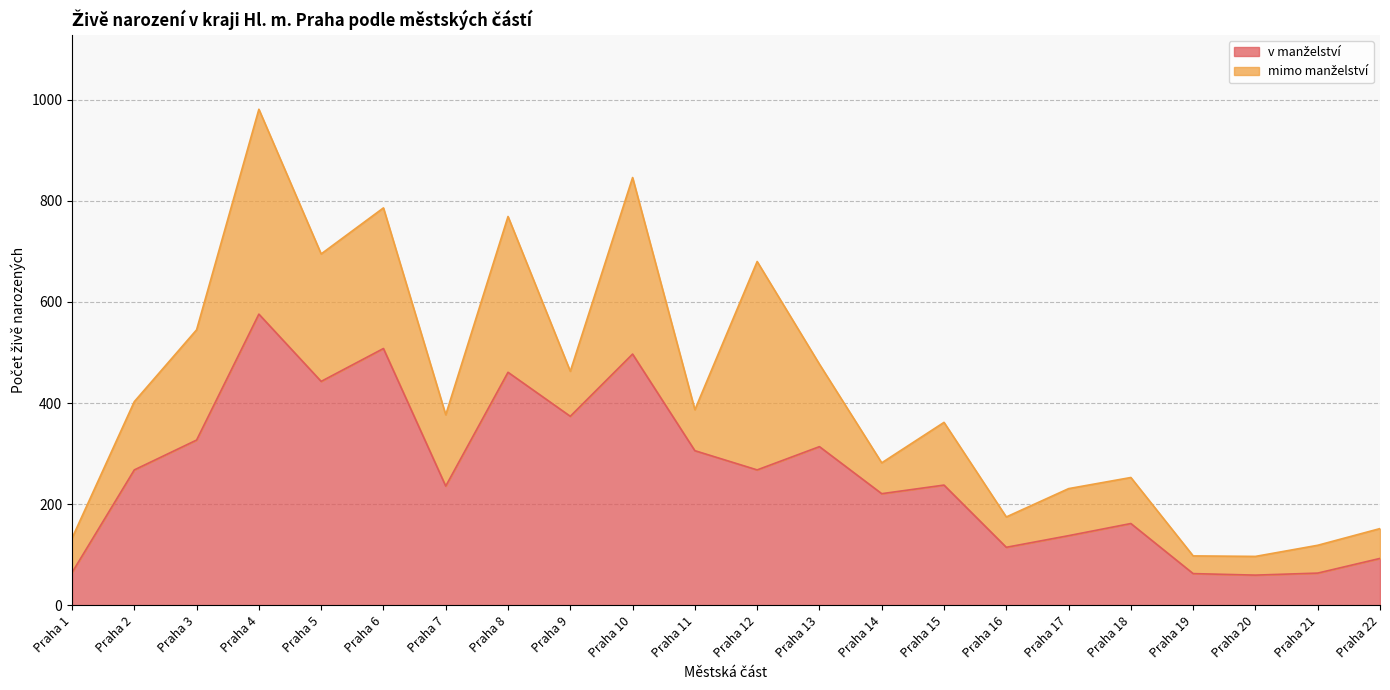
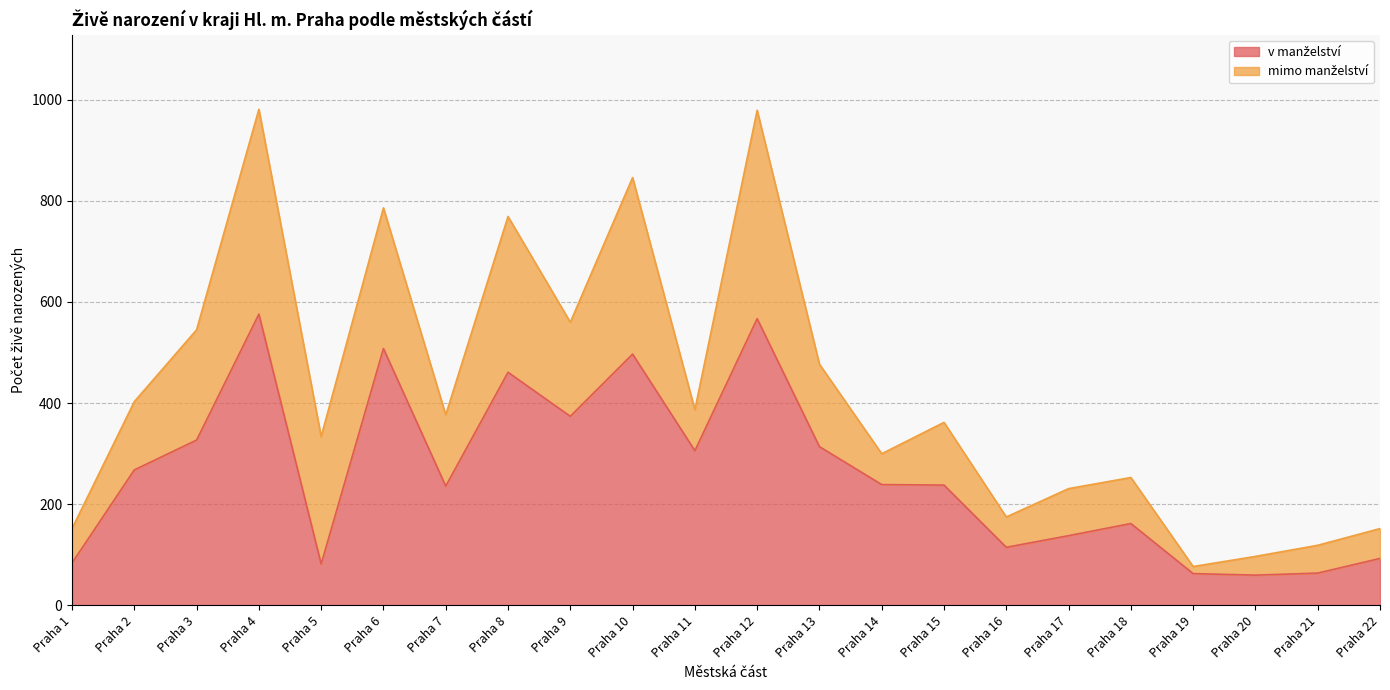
  {
    "v manželství": {
-     "Praha 1": 70,
+     "Praha 1": 80,
      "Praha 2": 270,
      "Praha 3": 330,
      "Praha 4": 580,
-     "Praha 5": 440,
+     "Praha 5": 80,
      "Praha 6": 510,
      "Praha 7": 240,
      "Praha 8": 460,
      "Praha 9": 370,
      "Praha 10": 500,
      "Praha 11": 310,
-     "Praha 12": 270,
+     "Praha 12": 570,
      "Praha 13": 310,
-     "Praha 14": 220,
+     "Praha 14": 240,
      "Praha 15": 240,
      "Praha 16": 120,
      "Praha 17": 140,
      "Praha 18": 160,
      "Praha 19": 60,
      "Praha 20": 60,
      "Praha 21": 60,
      "Praha 22": 90
    },
    "mimo manželství": {
      "Praha 1": 70,
      "Praha 2": 140,
      "Praha 3": 220,
      "Praha 4": 410,
      "Praha 5": 250,
      "Praha 6": 280,
      "Praha 7": 140,
      "Praha 8": 310,
-     "Praha 9": 90,
+     "Praha 9": 190,
      "Praha 10": 350,
      "Praha 11": 80,
      "Praha 12": 410,
      "Praha 13": 160,
      "Praha 14": 60,
      "Praha 15": 120,
      "Praha 16": 60,
      "Praha 17": 90,
      "Praha 18": 90,
-     "Praha 19": 40,
+     "Praha 19": 10,
      "Praha 20": 40,
      "Praha 21": 60,
      "Praha 22": 60
    }
  }
